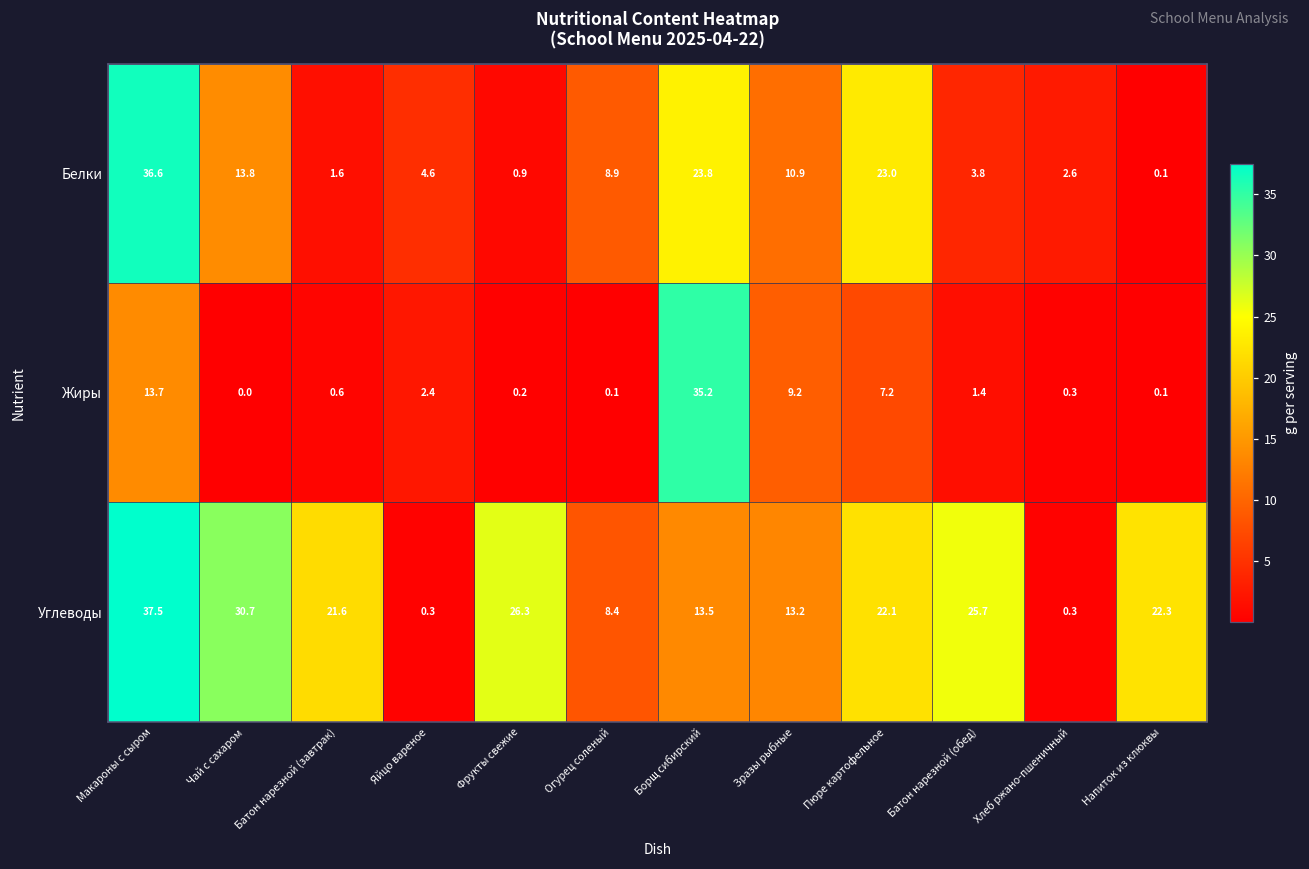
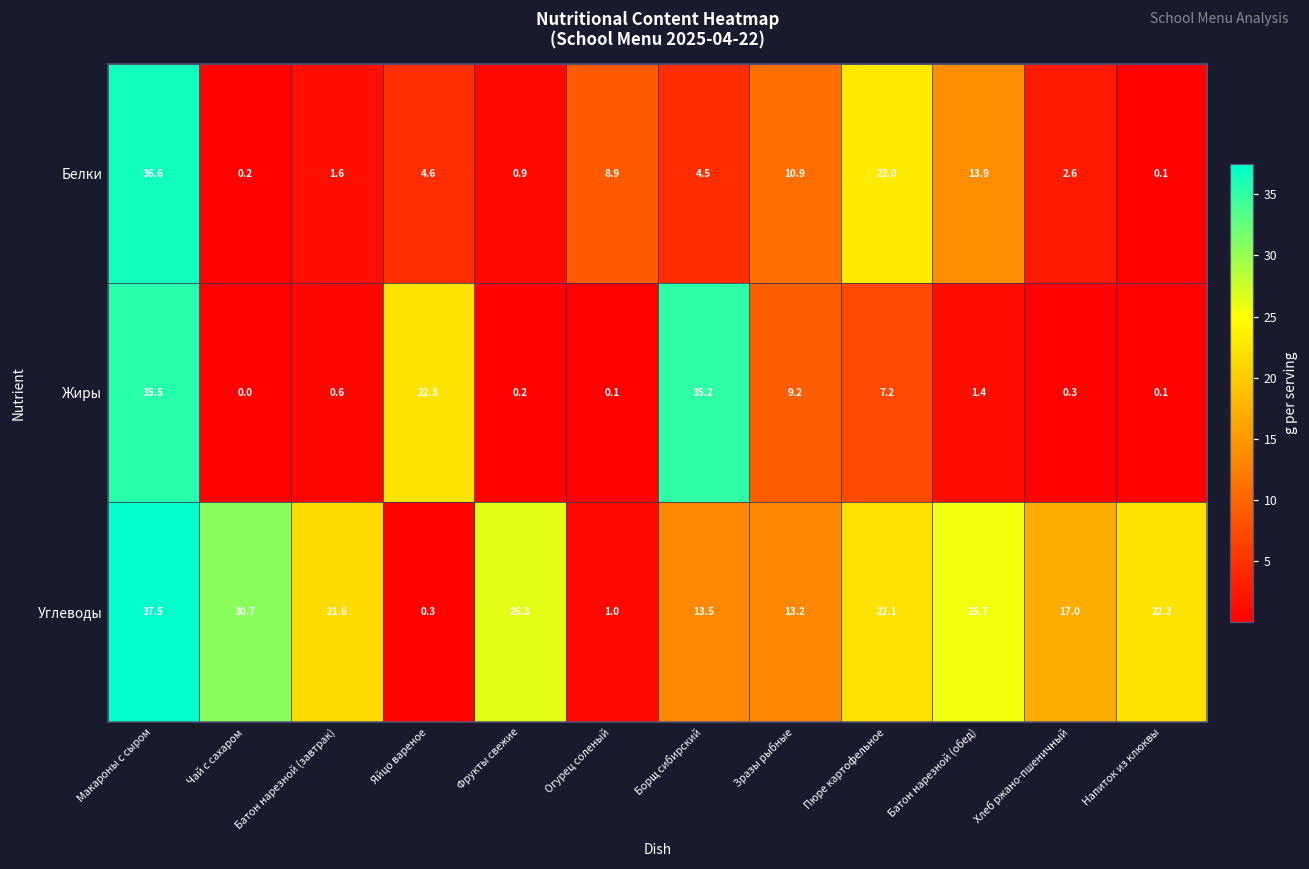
  {
    "Белки": {
      "Макароны с сыром": 36.6,
-     "Чай с сахаром": 13.8,
+     "Чай с сахаром": 0.2,
      "Батон нарезной (завтрак)": 1.6,
      "Яйцо вареное": 4.6,
      "Фрукты свежие": 0.9,
      "Огурец соленый": 8.9,
-     "Борщ сибирский": 23.8,
+     "Борщ сибирский": 4.5,
      "Зразы рыбные": 10.9,
      "Пюре картофельное": 23.0,
-     "Батон нарезной (обед)": 3.8,
+     "Батон нарезной (обед)": 13.9,
      "Хлеб ржано-пшеничный": 2.6,
      "Напиток из клюквы": 0.1
    },
    "Жиры": {
-     "Макароны с сыром": 13.7,
+     "Макароны с сыром": 35.5,
      "Чай с сахаром": 0.0,
      "Батон нарезной (завтрак)": 0.6,
-     "Яйцо вареное": 2.4,
+     "Яйцо вареное": 22.3,
      "Фрукты свежие": 0.2,
      "Огурец соленый": 0.1,
      "Борщ сибирский": 35.2,
      "Зразы рыбные": 9.2,
      "Пюре картофельное": 7.2,
      "Батон нарезной (обед)": 1.4,
      "Хлеб ржано-пшеничный": 0.3,
      "Напиток из клюквы": 0.1
    },
    "Углеводы": {
      "Макароны с сыром": 37.5,
      "Чай с сахаром": 30.7,
      "Батон нарезной (завтрак)": 21.6,
      "Яйцо вареное": 0.3,
      "Фрукты свежие": 26.3,
-     "Огурец соленый": 8.4,
+     "Огурец соленый": 1.0,
      "Борщ сибирский": 13.5,
      "Зразы рыбные": 13.2,
      "Пюре картофельное": 22.1,
      "Батон нарезной (обед)": 25.7,
-     "Хлеб ржано-пшеничный": 0.3,
+     "Хлеб ржано-пшеничный": 17.0,
      "Напиток из клюквы": 22.3
    }
  }
